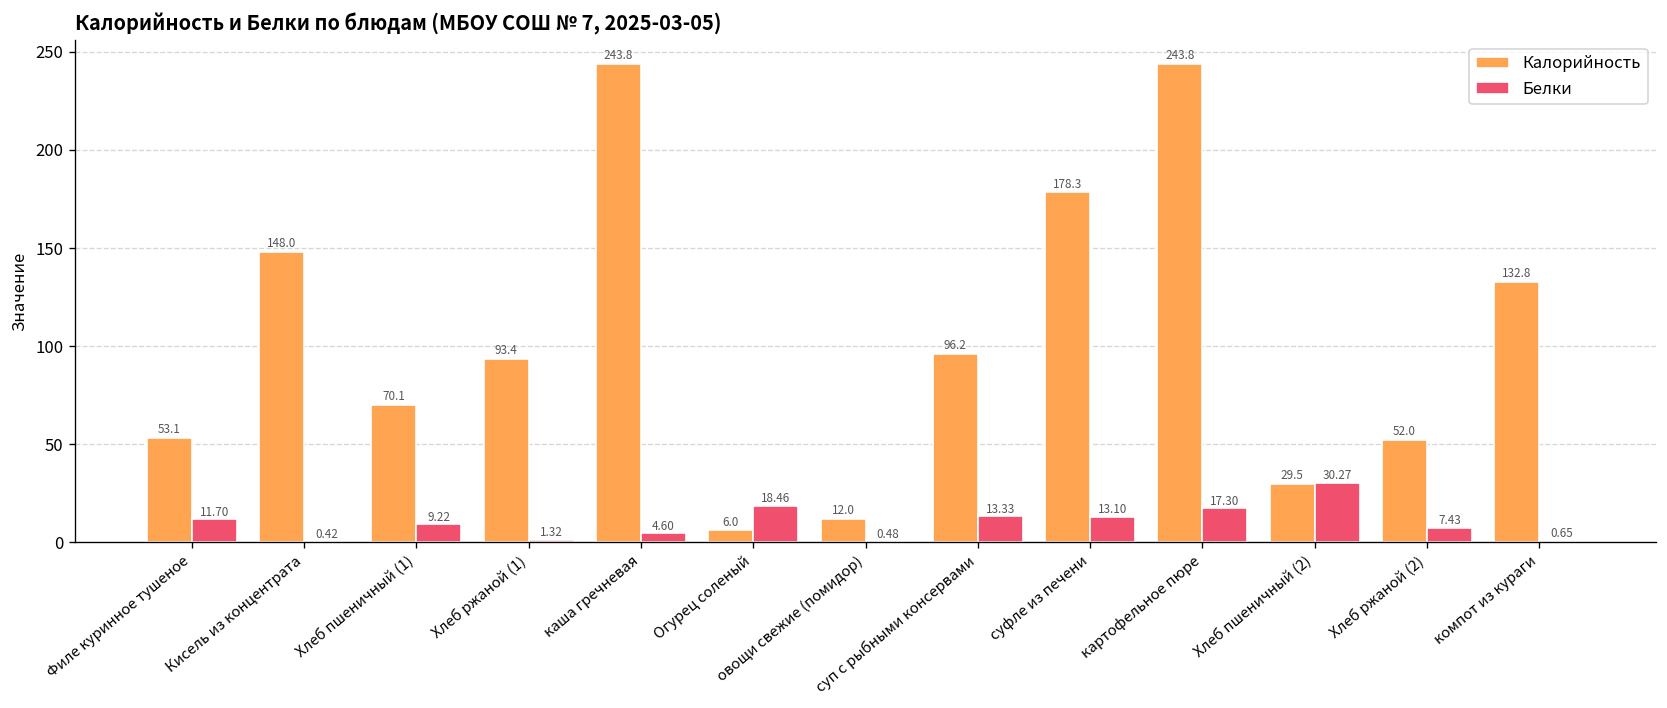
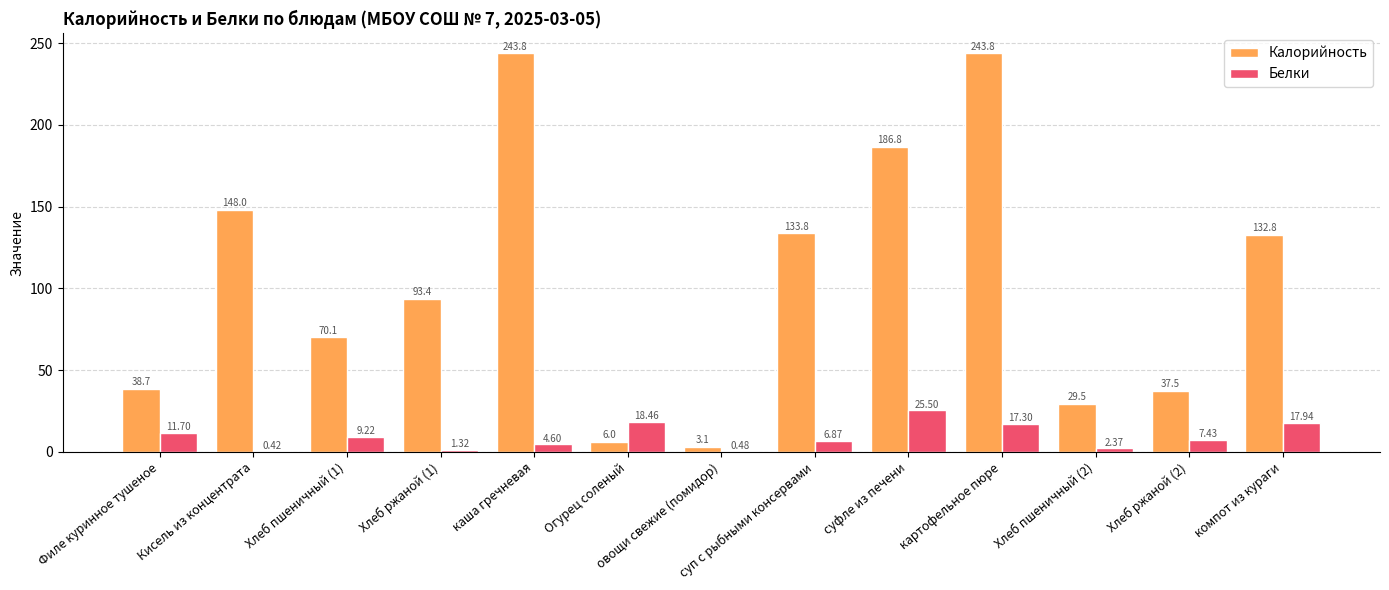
  {
    "Калорийность": {
-     "Филе куринное тушеное": 53.1,
+     "Филе куринное тушеное": 38.7,
      "Кисель из концентрата": 148.0,
      "Хлеб пшеничный (1)": 70.1,
      "Хлеб ржаной (1)": 93.4,
      "каша гречневая": 243.8,
      "Огурец соленый": 6.0,
-     "овощи свежие (помидор)": 12.0,
-     "суп с рыбными консервами": 96.2,
-     "суфле из печени": 178.3,
+     "овощи свежие (помидор)": 3.1,
+     "суп с рыбными консервами": 133.8,
+     "суфле из печени": 186.8,
      "картофельное пюре": 243.8,
      "Хлеб пшеничный (2)": 29.5,
-     "Хлеб ржаной (2)": 52.0,
+     "Хлеб ржаной (2)": 37.5,
      "компот из кураги": 132.8
    },
    "Белки": {
      "Филе куринное тушеное": 11.70,
      "Кисель из концентрата": 0.42,
      "Хлеб пшеничный (1)": 9.22,
      "Хлеб ржаной (1)": 1.32,
      "каша гречневая": 4.60,
      "Огурец соленый": 18.46,
      "овощи свежие (помидор)": 0.48,
-     "суп с рыбными консервами": 13.33,
-     "суфле из печени": 13.10,
+     "суп с рыбными консервами": 6.87,
+     "суфле из печени": 25.50,
      "картофельное пюре": 17.30,
-     "Хлеб пшеничный (2)": 30.27,
+     "Хлеб пшеничный (2)": 2.37,
      "Хлеб ржаной (2)": 7.43,
-     "компот из кураги": 0.65
+     "компот из кураги": 17.94
    }
  }
